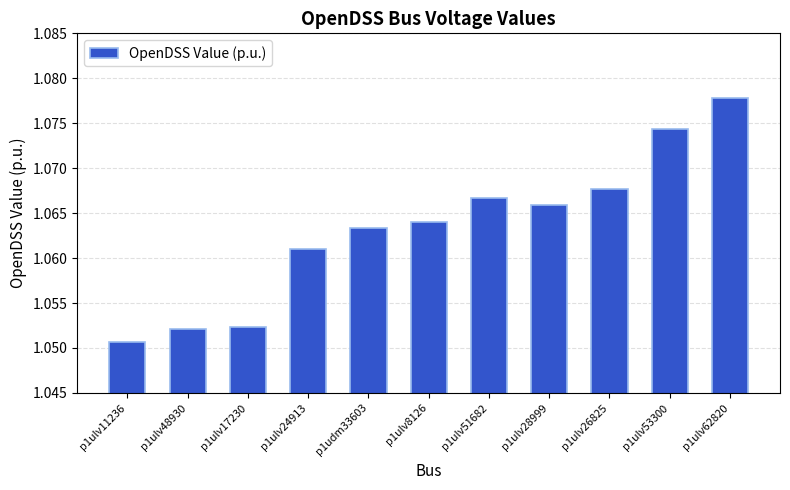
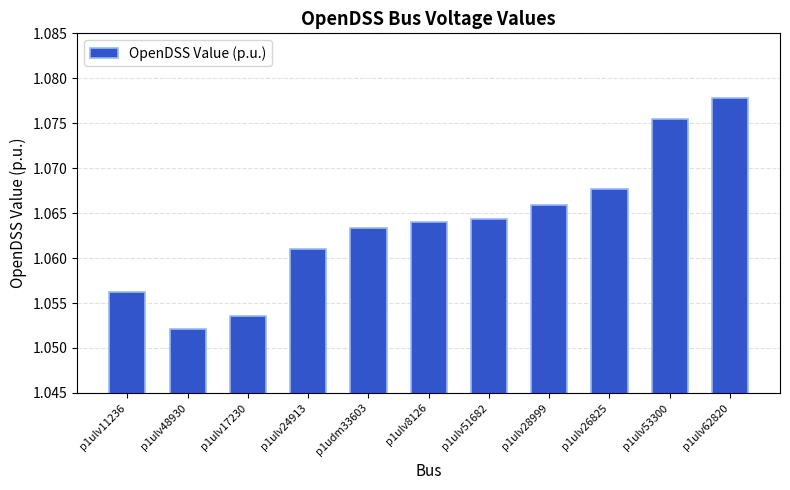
  {
-   "p1ulv11236": 1.051,
+   "p1ulv11236": 1.056,
    "p1ulv48930": 1.052,
-   "p1ulv17230": 1.052,
+   "p1ulv17230": 1.054,
    "p1ulv24913": 1.061,
    "p1udm33603": 1.063,
    "p1ulv8126": 1.064,
-   "p1ulv51682": 1.067,
+   "p1ulv51682": 1.064,
    "p1ulv28999": 1.066,
    "p1ulv26825": 1.068,
-   "p1ulv53300": 1.074,
+   "p1ulv53300": 1.076,
    "p1ulv62820": 1.078
  }
